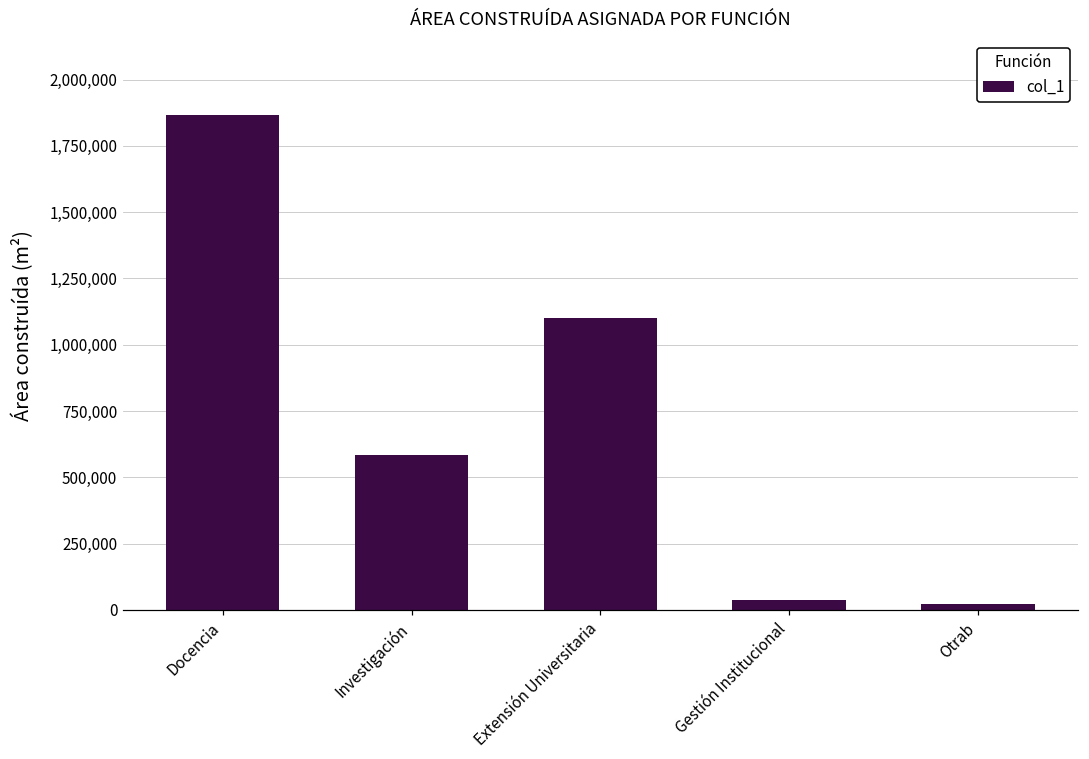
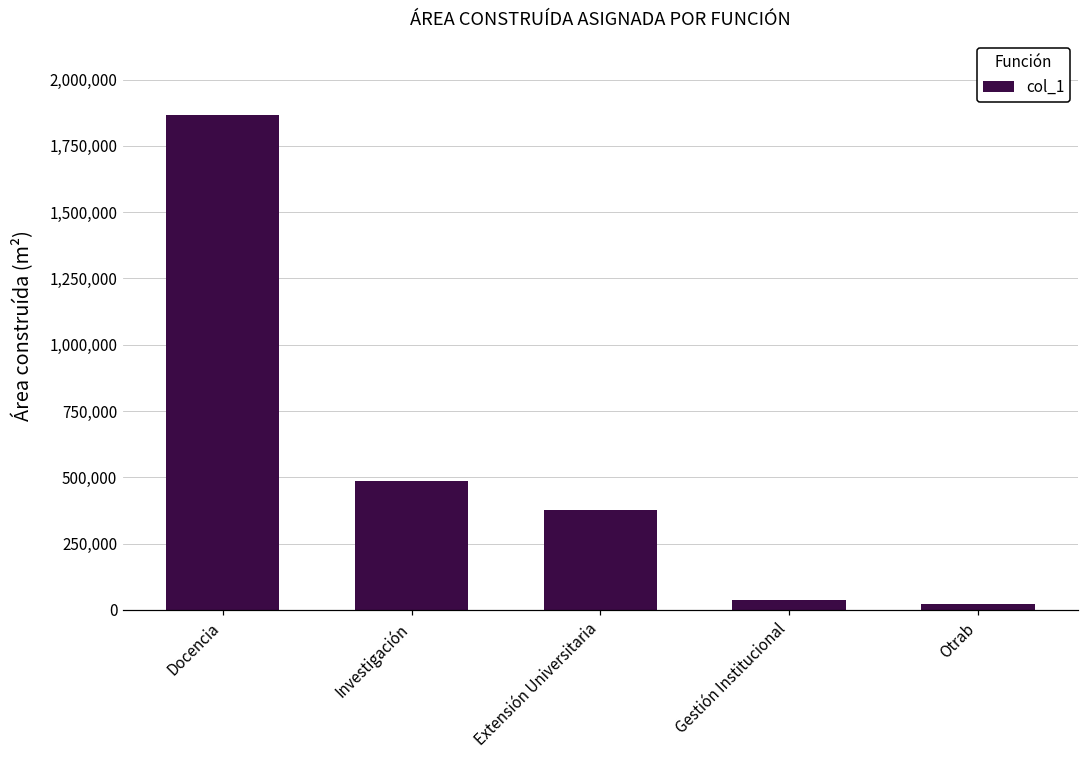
  {
    "Docencia": "1,870,000",
-   "Investigación": "580,000",
-   "Extensión Universitaria": "1,100,000",
+   "Investigación": "490,000",
+   "Extensión Universitaria": "380,000",
    "Gestión Institucional": "40,000",
    "Otrab": "20,000"
  }
